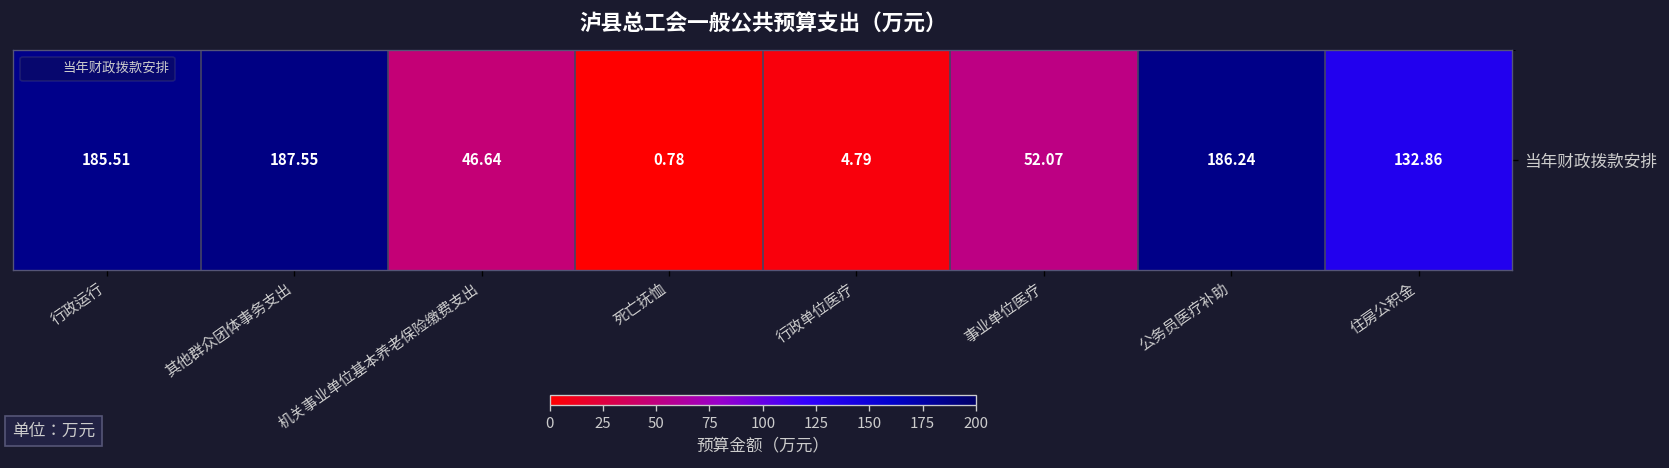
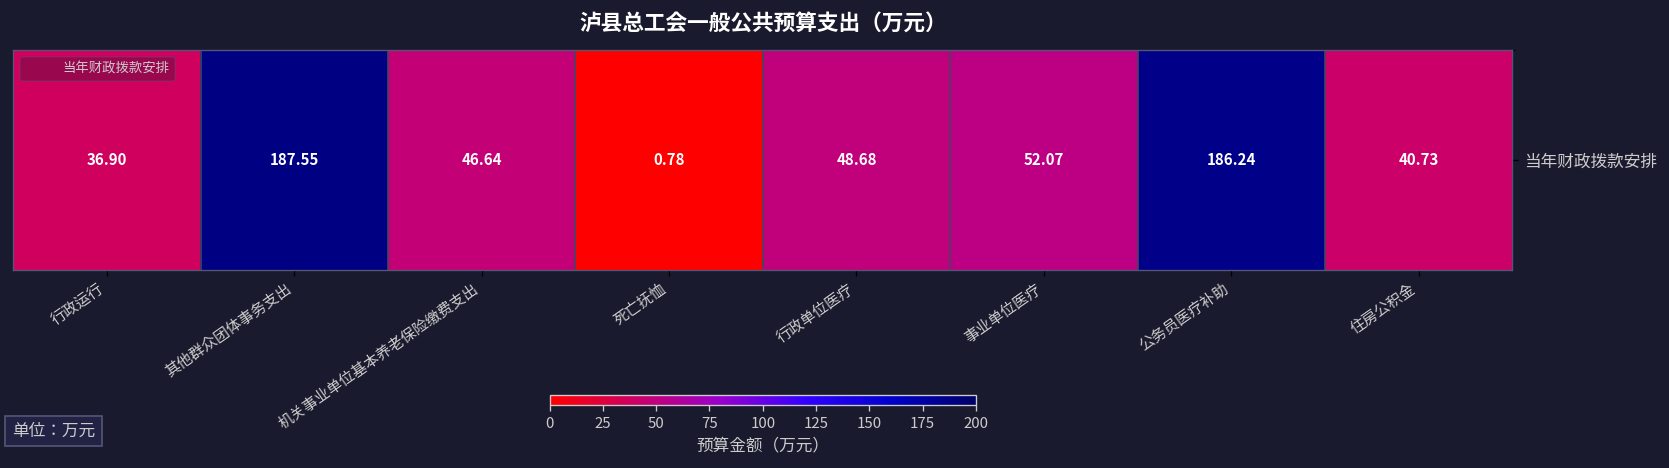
  {
    "当年财政拨款安排": {
-     "行政运行": 185.51,
+     "行政运行": 36.90,
      "其他群众团体事务支出": 187.55,
      "机关事业单位基本养老保险缴费支出": 46.64,
      "死亡抚恤": 0.78,
-     "行政单位医疗": 4.79,
+     "行政单位医疗": 48.68,
      "事业单位医疗": 52.07,
      "公务员医疗补助": 186.24,
-     "住房公积金": 132.86
+     "住房公积金": 40.73
    }
  }
